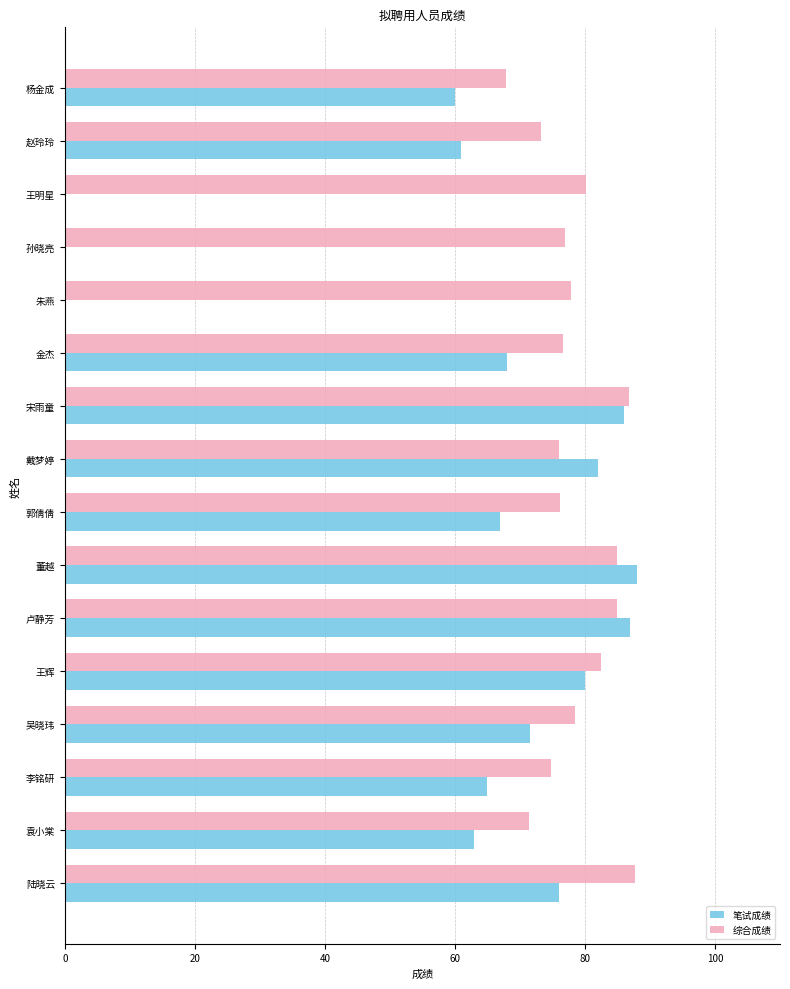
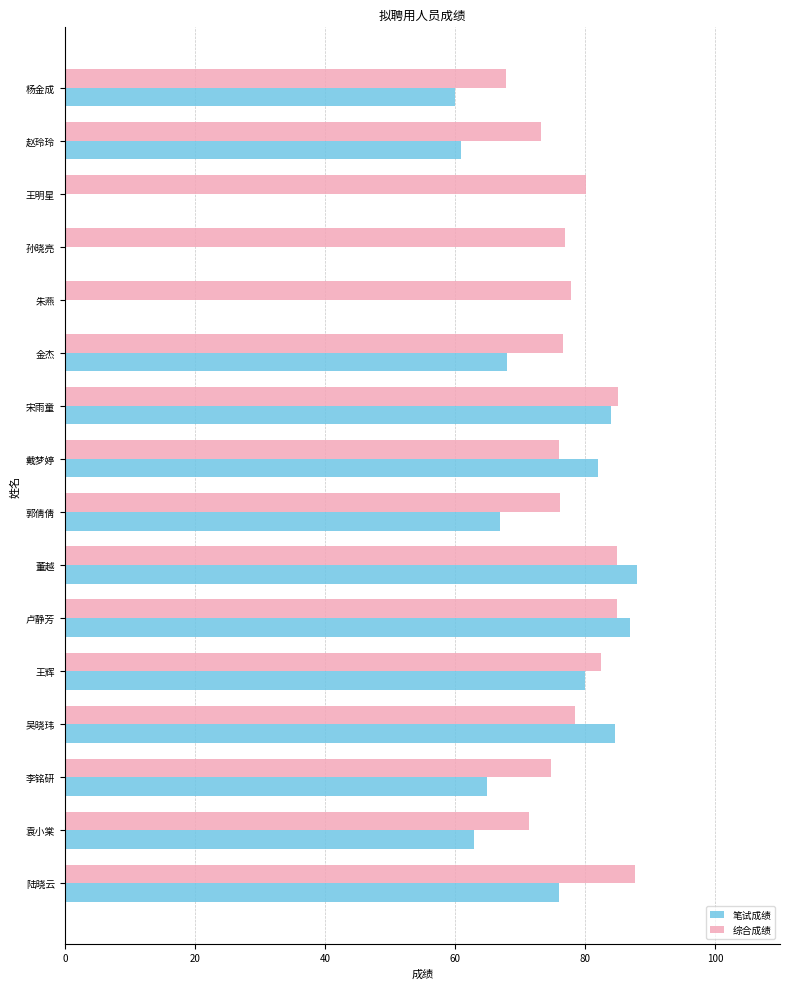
  {
    "笔试成绩": {
      "杨金成": 60,
      "赵玲玲": 61,
      "王明星": 0,
      "孙晓亮": 0,
      "朱燕": 0,
      "金杰": 68,
-     "宋雨童": 86,
+     "宋雨童": 84,
      "戴梦婷": 82,
      "郭倩倩": 67,
      "董越": 88,
      "卢静芳": 87,
      "王辉": 80,
-     "吴晓玮": 72,
+     "吴晓玮": 85,
      "李铭研": 65,
      "袁小棠": 63,
      "陆晓云": 76
    },
    "综合成绩": {
      "杨金成": 68,
      "赵玲玲": 73,
      "王明星": 80,
      "孙晓亮": 77,
      "朱燕": 78,
      "金杰": 77,
-     "宋雨童": 87,
+     "宋雨童": 85,
      "戴梦婷": 76,
      "郭倩倩": 76,
      "董越": 85,
      "卢静芳": 85,
      "王辉": 82,
      "吴晓玮": 78,
      "李铭研": 75,
      "袁小棠": 71,
      "陆晓云": 88
    }
  }
